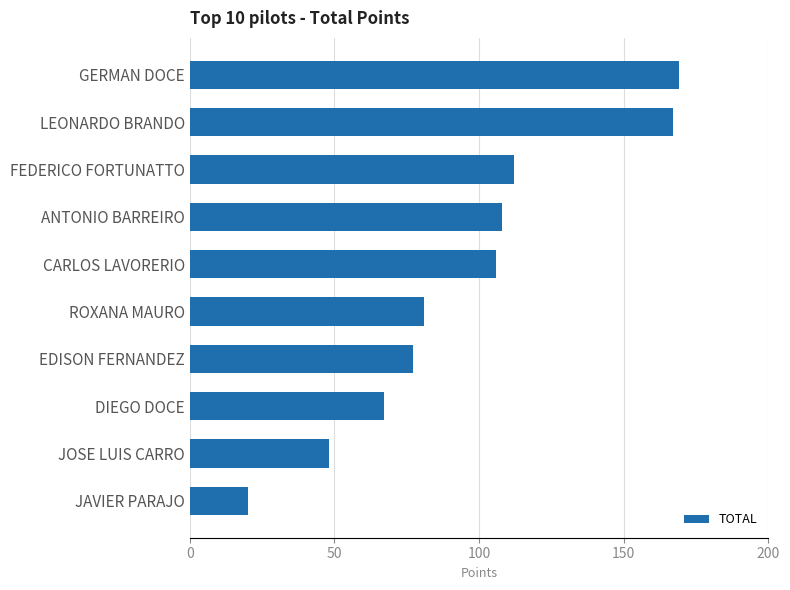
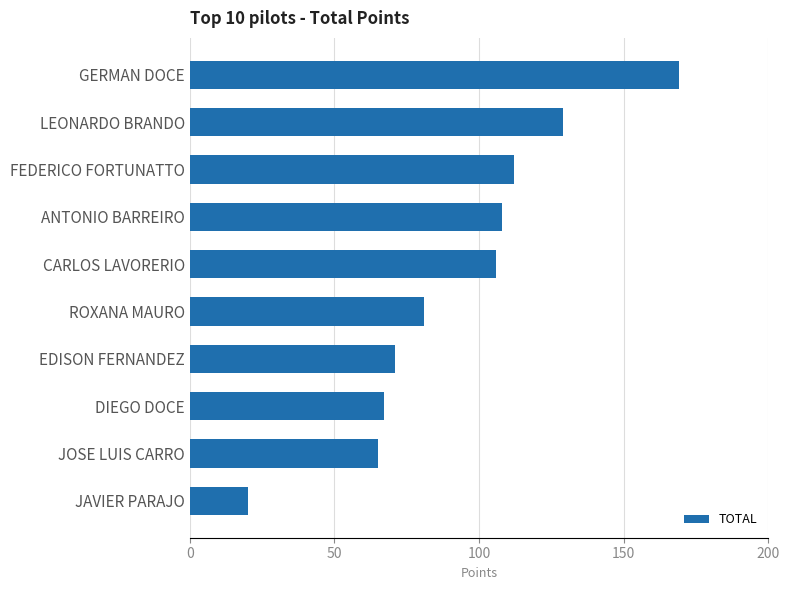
  {
    "GERMAN DOCE": 169,
-   "LEONARDO BRANDO": 167,
+   "LEONARDO BRANDO": 129,
    "FEDERICO FORTUNATTO": 112,
    "ANTONIO BARREIRO": 108,
    "CARLOS LAVORERIO": 106,
    "ROXANA MAURO": 81,
-   "EDISON FERNANDEZ": 77,
+   "EDISON FERNANDEZ": 71,
    "DIEGO DOCE": 67,
-   "JOSE LUIS CARRO": 48,
+   "JOSE LUIS CARRO": 65,
    "JAVIER PARAJO": 20
  }
